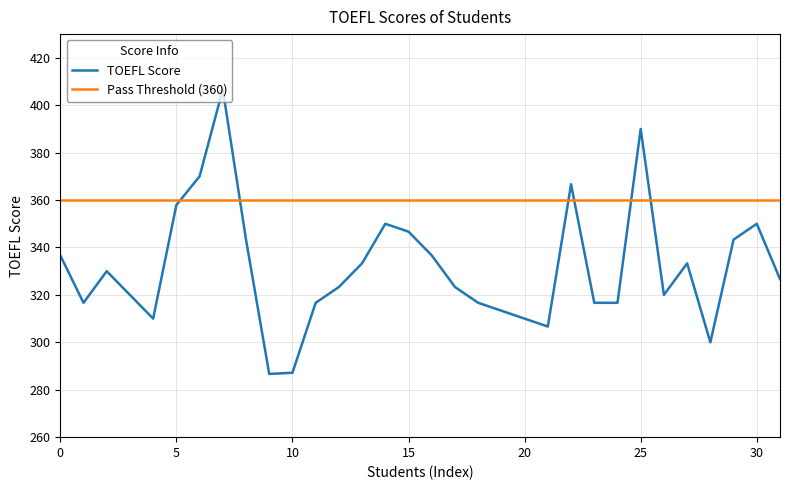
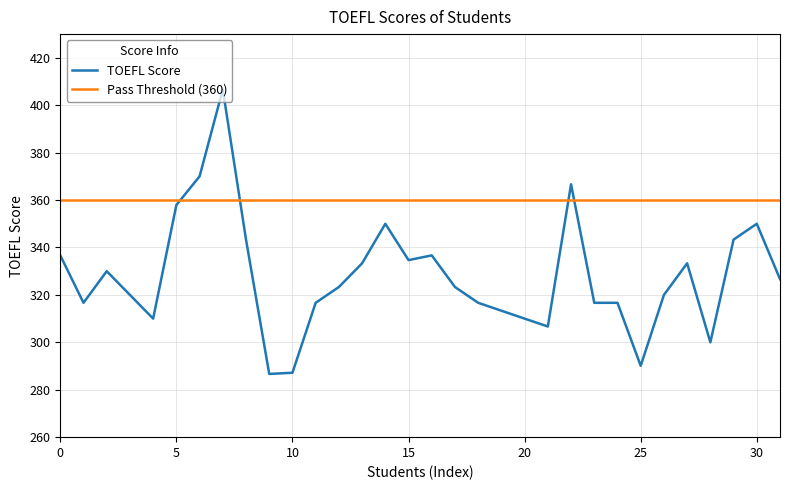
  {
    "TOEFL Score": {
      "0": 337,
      "5": 358,
      "10": 287,
-     "15": 347,
+     "15": 335,
      "20": 310,
-     "25": 390,
+     "25": 290,
      "30": 350
    },
    "Pass Threshold (360)": {
      "0": 360,
      "5": 360,
      "10": 360,
      "15": 360,
      "20": 360,
      "25": 360,
      "30": 360
    }
  }
